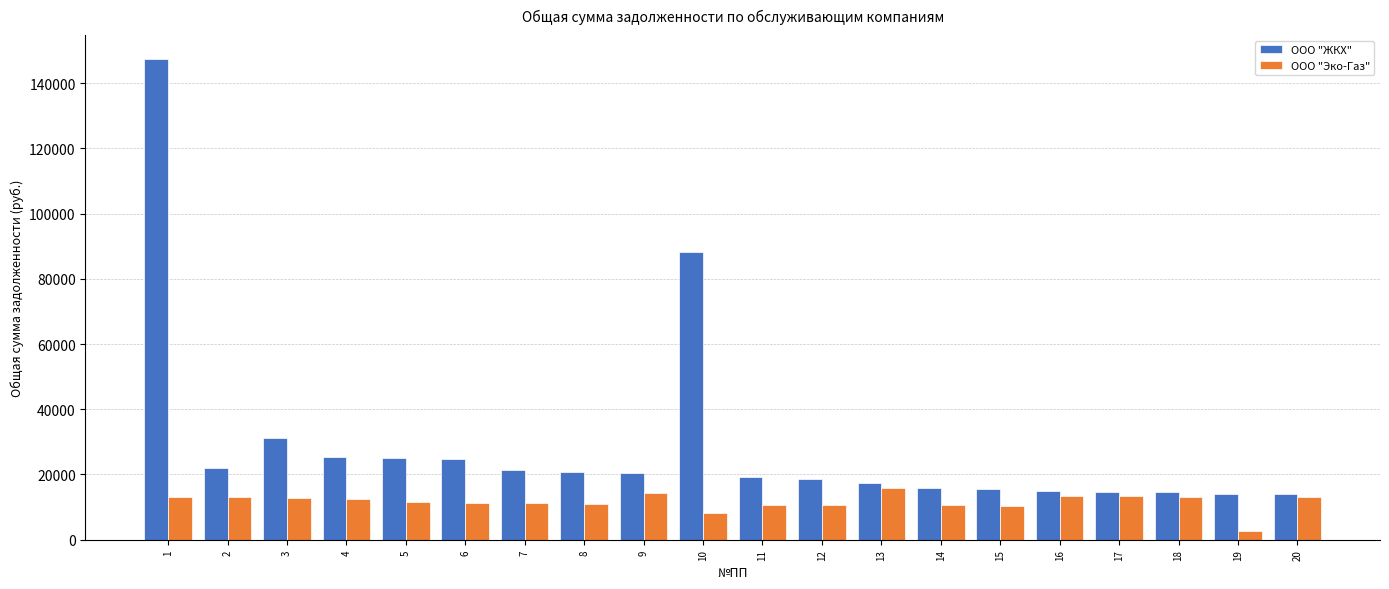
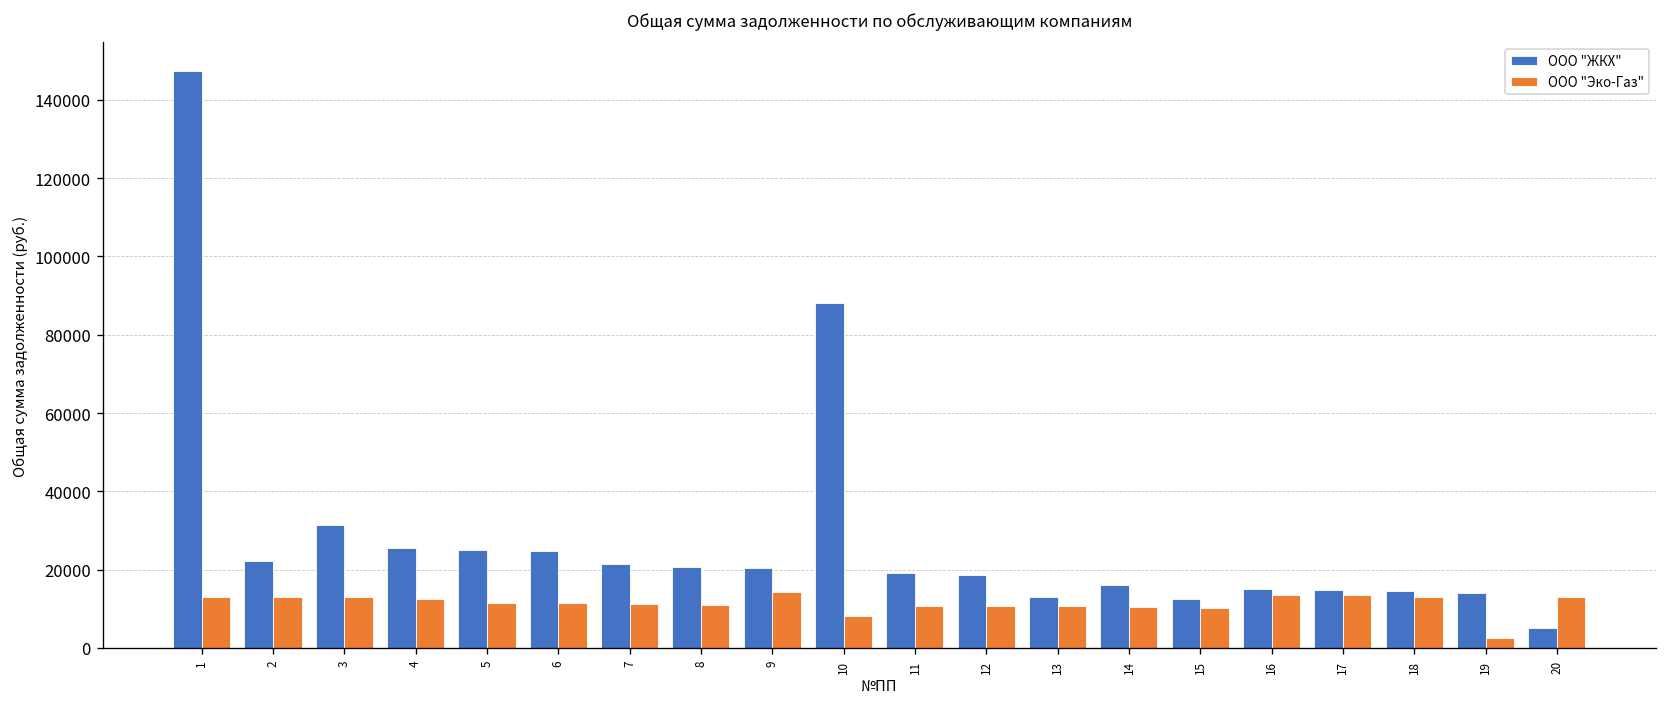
  {
    "ООО \"ЖКХ\"": {
      "1": 147000,
      "2": 22000,
      "3": 31000,
      "4": 25000,
      "5": 25000,
      "6": 25000,
      "7": 21000,
      "8": 21000,
      "9": 21000,
      "10": 88000,
      "11": 19000,
      "12": 19000,
-     "13": 18000,
+     "13": 13000,
      "14": 16000,
-     "15": 16000,
+     "15": 12000,
      "16": 15000,
      "17": 15000,
      "18": 15000,
      "19": 14000,
-     "20": 14000
+     "20": 5000
    },
    "ООО \"Эко-Газ\"": {
      "1": 13000,
      "2": 13000,
      "3": 13000,
      "4": 13000,
      "5": 12000,
      "6": 11000,
      "7": 11000,
      "8": 11000,
      "9": 14000,
      "10": 8000,
      "11": 11000,
      "12": 11000,
-     "13": 16000,
+     "13": 11000,
      "14": 11000,
      "15": 10000,
      "16": 13000,
      "17": 13000,
      "18": 13000,
      "19": 3000,
      "20": 13000
    }
  }
